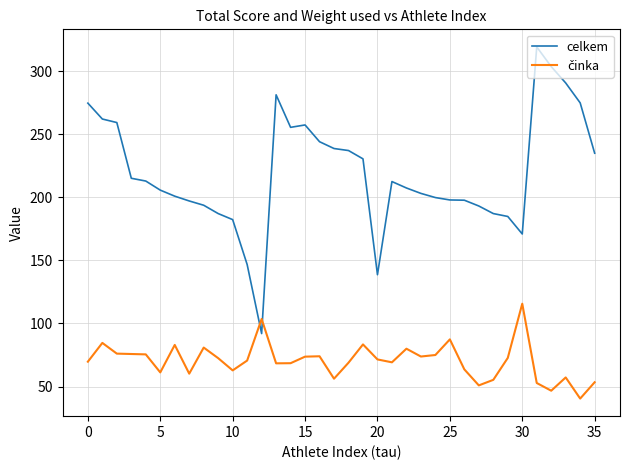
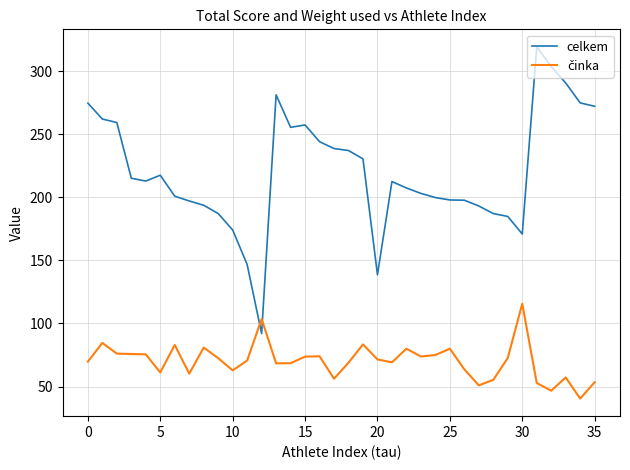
  {
    "celkem": {
      "0": 275,
-     "5": 206,
-     "10": 182,
+     "5": 218,
+     "10": 174,
      "15": 258,
      "20": 139,
      "25": 198,
      "30": 171,
-     "35": 235
+     "35": 272
    },
    "činka": {
      "0": 70,
      "5": 61,
      "10": 63,
      "15": 74,
      "20": 72,
-     "25": 87,
+     "25": 80,
      "30": 116,
      "35": 53
    }
  }
